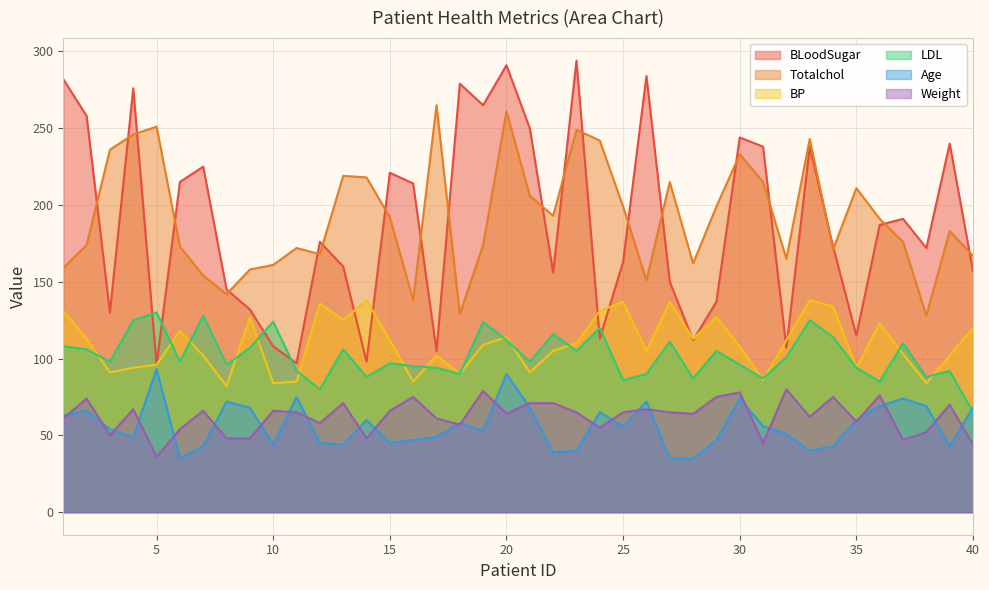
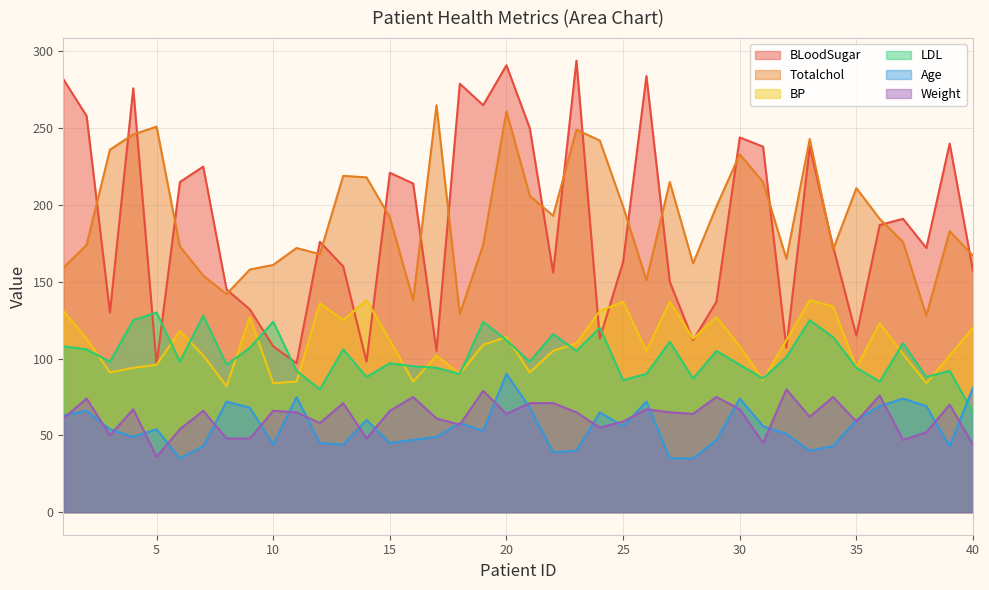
  {
    "LDL": {
      "5": 130,
      "10": 124,
      "15": 97,
      "20": 112,
      "25": 86,
      "30": 96,
      "40": 65
    },
    "Age": {
-     "5": 93,
+     "5": 54,
      "10": 44,
      "15": 45,
      "20": 90,
      "25": 56,
      "30": 74,
-     "40": 68
+     "40": 81
    },
    "Weight": {
      "5": 36,
      "10": 66,
      "15": 66,
      "20": 64,
-     "25": 65,
-     "30": 78,
+     "25": 59,
+     "30": 67,
      "40": 44
    }
  }
